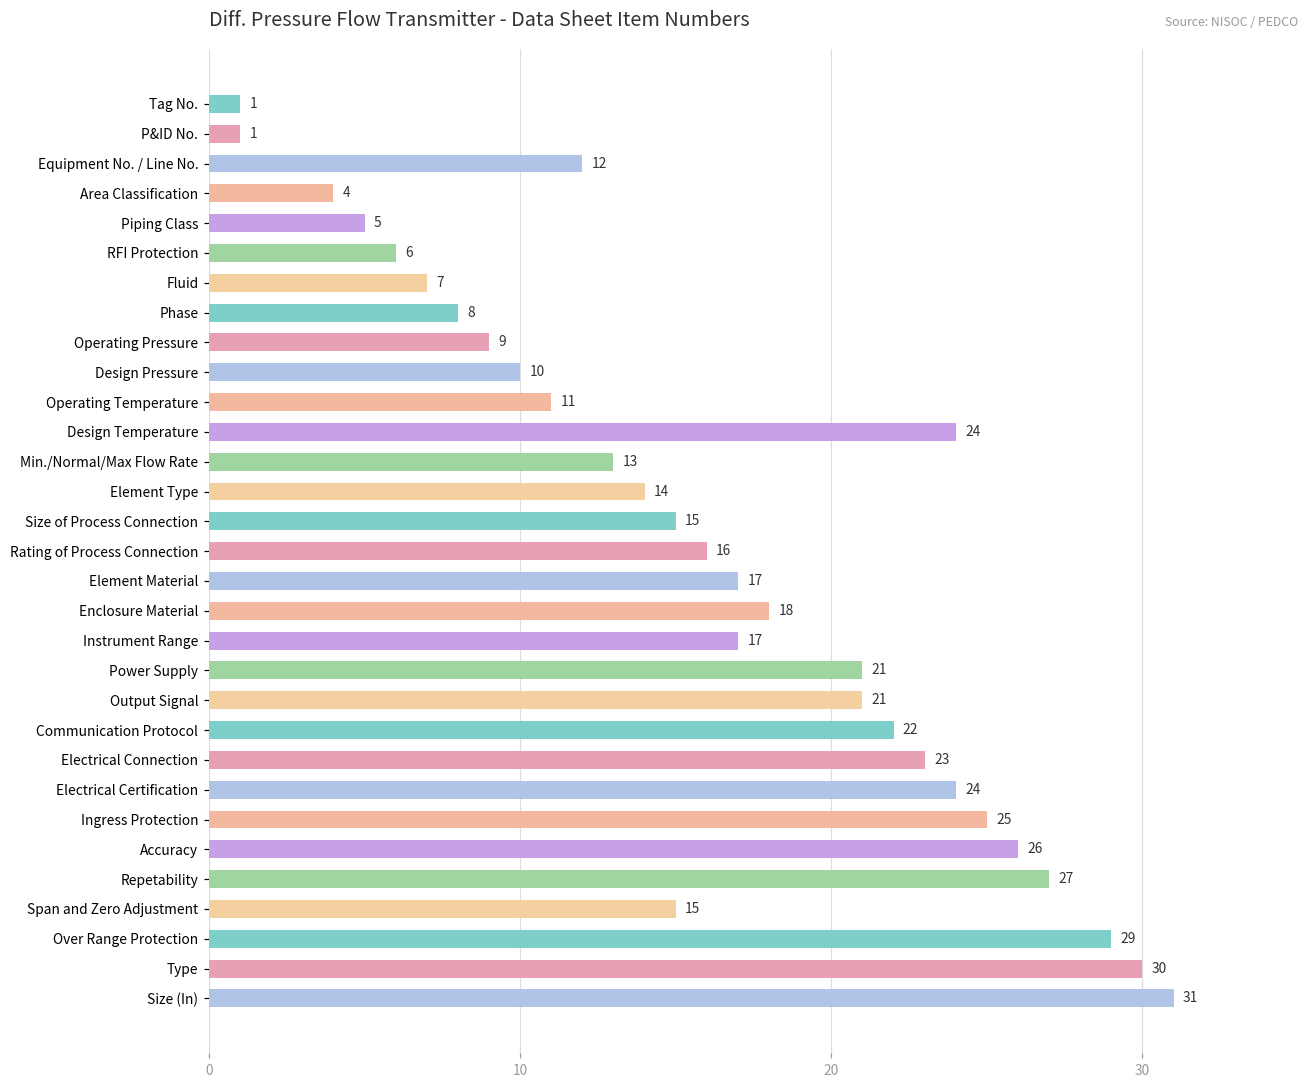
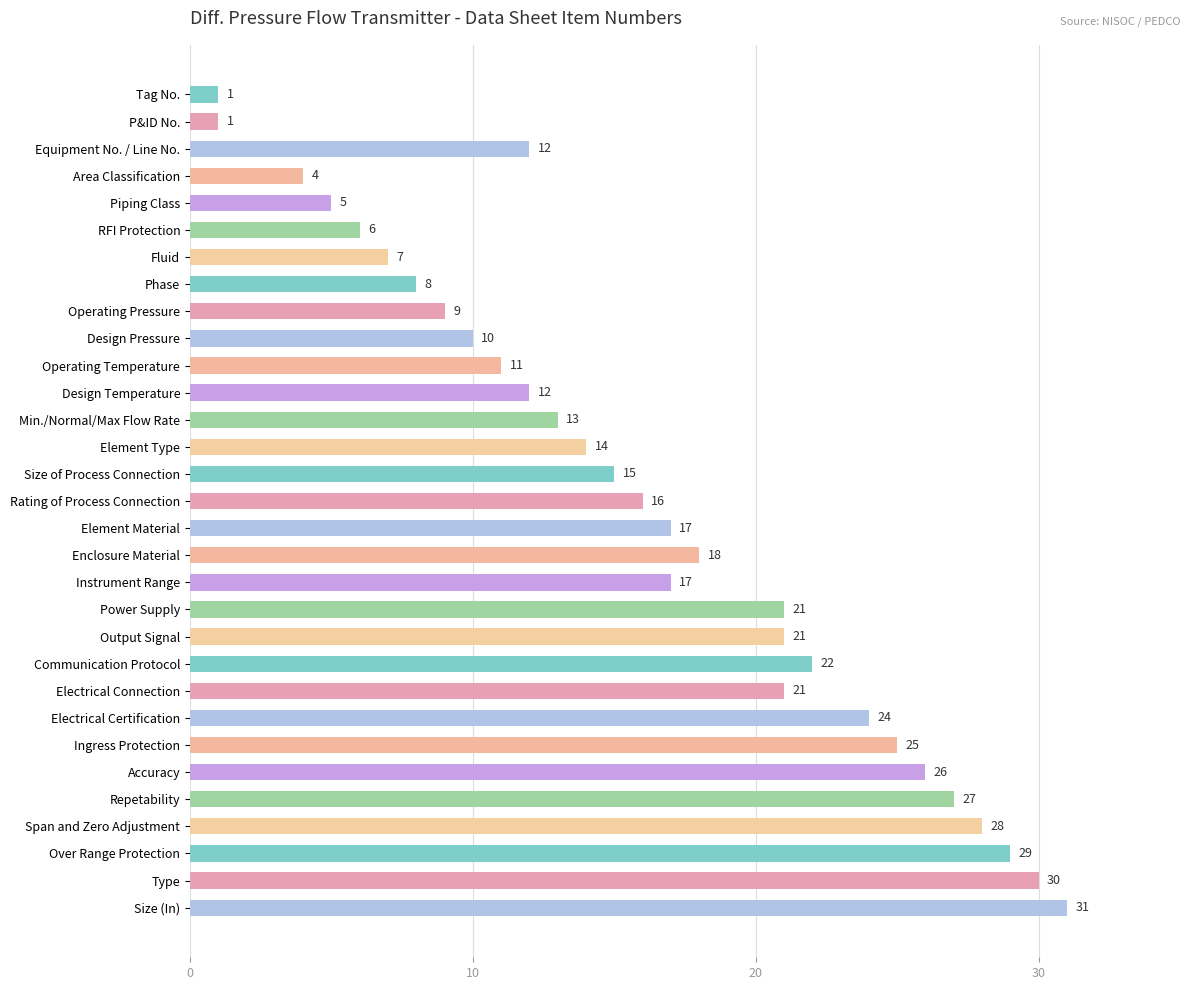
  {
    "Tag No.": 1,
    "P&ID No.": 1,
    "Equipment No. / Line No.": 12,
    "Area Classification": 4,
    "Piping Class": 5,
    "RFI Protection": 6,
    "Fluid": 7,
    "Phase": 8,
    "Operating Pressure": 9,
    "Design Pressure": 10,
    "Operating Temperature": 11,
-   "Design Temperature": 24,
+   "Design Temperature": 12,
    "Min./Normal/Max Flow Rate": 13,
    "Element Type": 14,
    "Size of Process Connection": 15,
    "Rating of Process Connection": 16,
    "Element Material": 17,
    "Enclosure Material": 18,
    "Instrument Range": 17,
    "Power Supply": 21,
    "Output Signal": 21,
    "Communication Protocol": 22,
-   "Electrical Connection": 23,
+   "Electrical Connection": 21,
    "Electrical Certification": 24,
    "Ingress Protection": 25,
    "Accuracy": 26,
    "Repetability": 27,
-   "Span and Zero Adjustment": 15,
+   "Span and Zero Adjustment": 28,
    "Over Range Protection": 29,
    "Type": 30,
    "Size (In)": 31
  }
